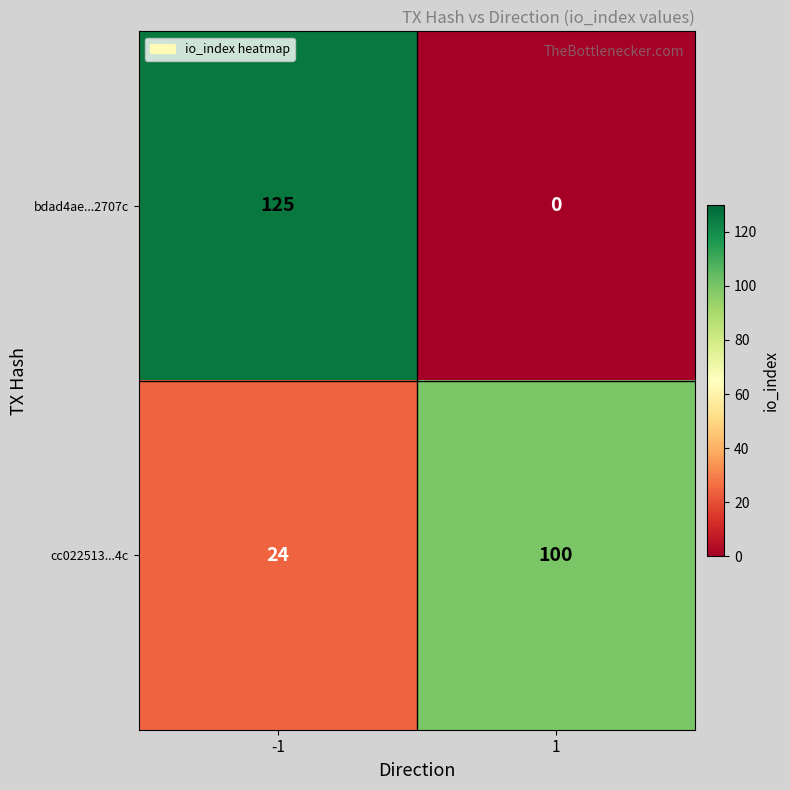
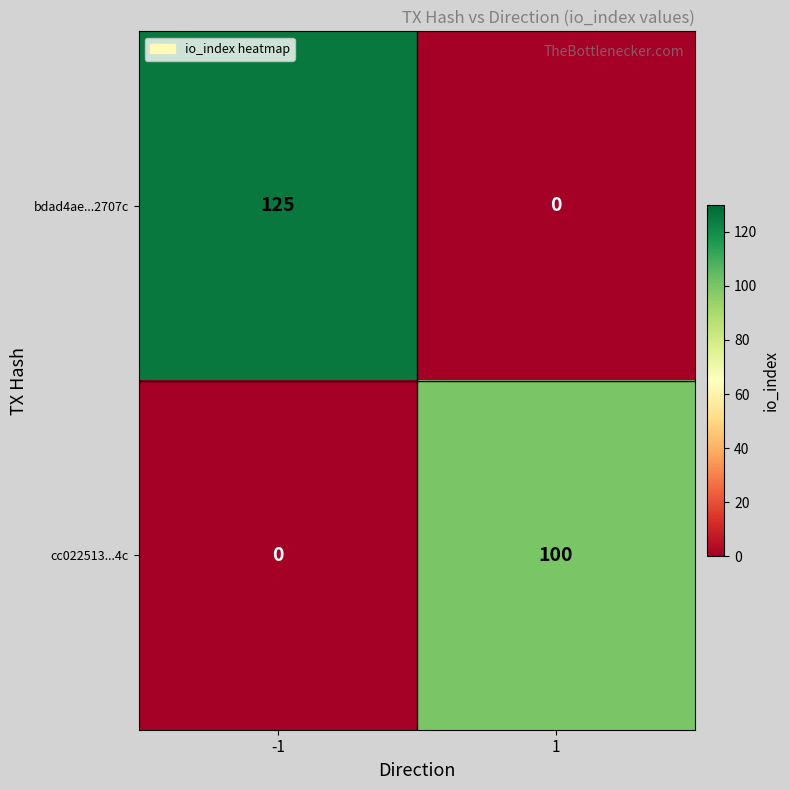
  {
    "bdad4ae...2707c": {
      "-1": 125
    },
    "cc022513...4c": {
-     "-1": 24,
+     "-1": 0,
      "1": 100
    }
  }
